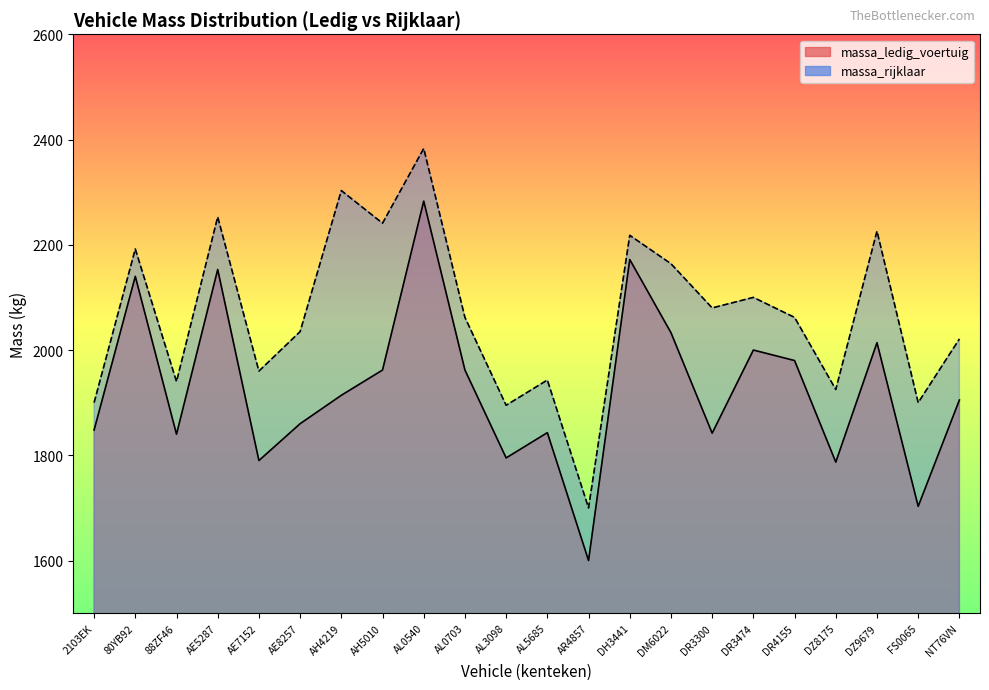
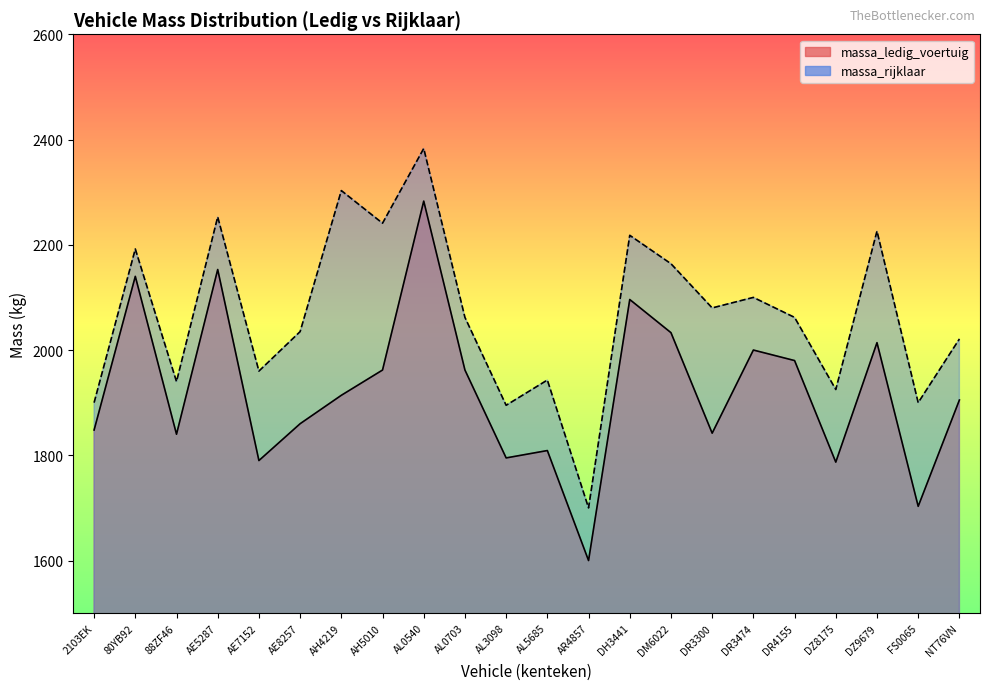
  {
    "massa_ledig_voertuig": {
      "2103EK": 1850,
      "80YB92": 2140,
      "88ZF46": 1840,
      "AE5287": 2150,
      "AE7152": 1790,
      "AE8257": 1860,
      "AH4219": 1910,
      "AH5010": 1960,
      "AL0540": 2280,
      "AL0703": 1960,
      "AL3098": 1800,
-     "AL5685": 1840,
+     "AL5685": 1810,
      "AR4857": 1600,
-     "DH3441": 2170,
+     "DH3441": 2100,
      "DM6022": 2030,
      "DR3300": 1840,
      "DR3474": 2000,
      "DR4155": 1980,
      "DZ8175": 1790,
      "DZ9679": 2010,
      "FS0065": 1700,
      "NT76VN": 1910
    },
    "massa_rijklaar": {
      "2103EK": 1900,
      "80YB92": 2190,
      "88ZF46": 1940,
      "AE5287": 2250,
      "AE7152": 1960,
      "AE8257": 2040,
      "AH4219": 2300,
      "AH5010": 2240,
      "AL0540": 2380,
      "AL0703": 2060,
      "AL3098": 1900,
      "AL5685": 1940,
      "AR4857": 1700,
      "DH3441": 2220,
      "DM6022": 2160,
      "DR3300": 2080,
      "DR3474": 2100,
      "DR4155": 2060,
      "DZ8175": 1930,
      "DZ9679": 2230,
      "FS0065": 1900,
      "NT76VN": 2020
    }
  }
